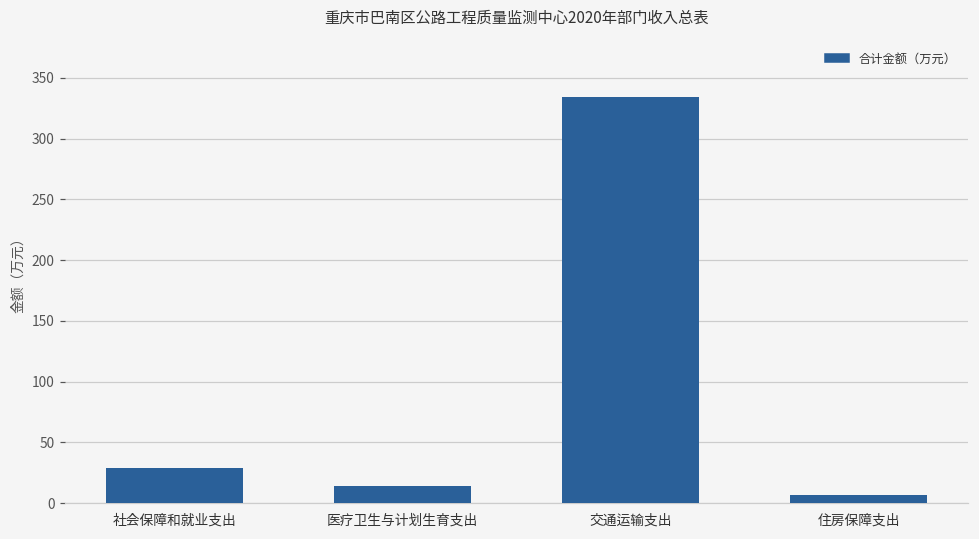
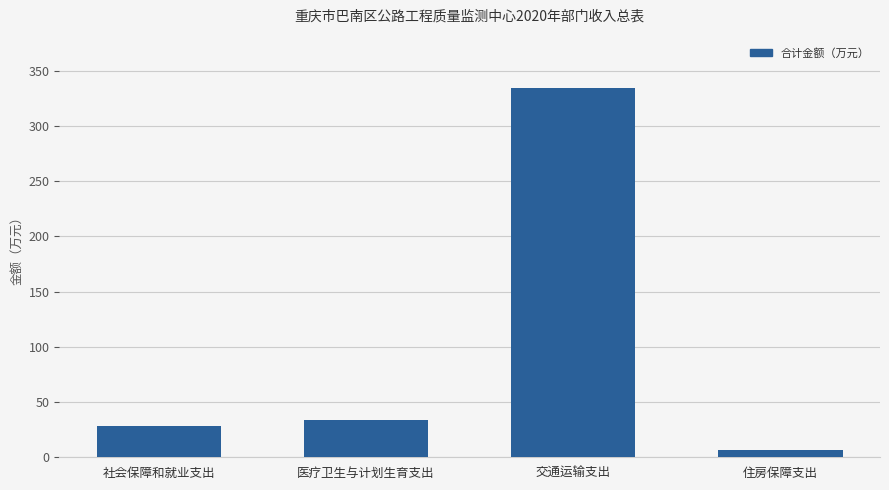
  {
    "社会保障和就业支出": 29,
-   "医疗卫生与计划生育支出": 14,
+   "医疗卫生与计划生育支出": 34,
    "交通运输支出": 334,
    "住房保障支出": 7
  }
